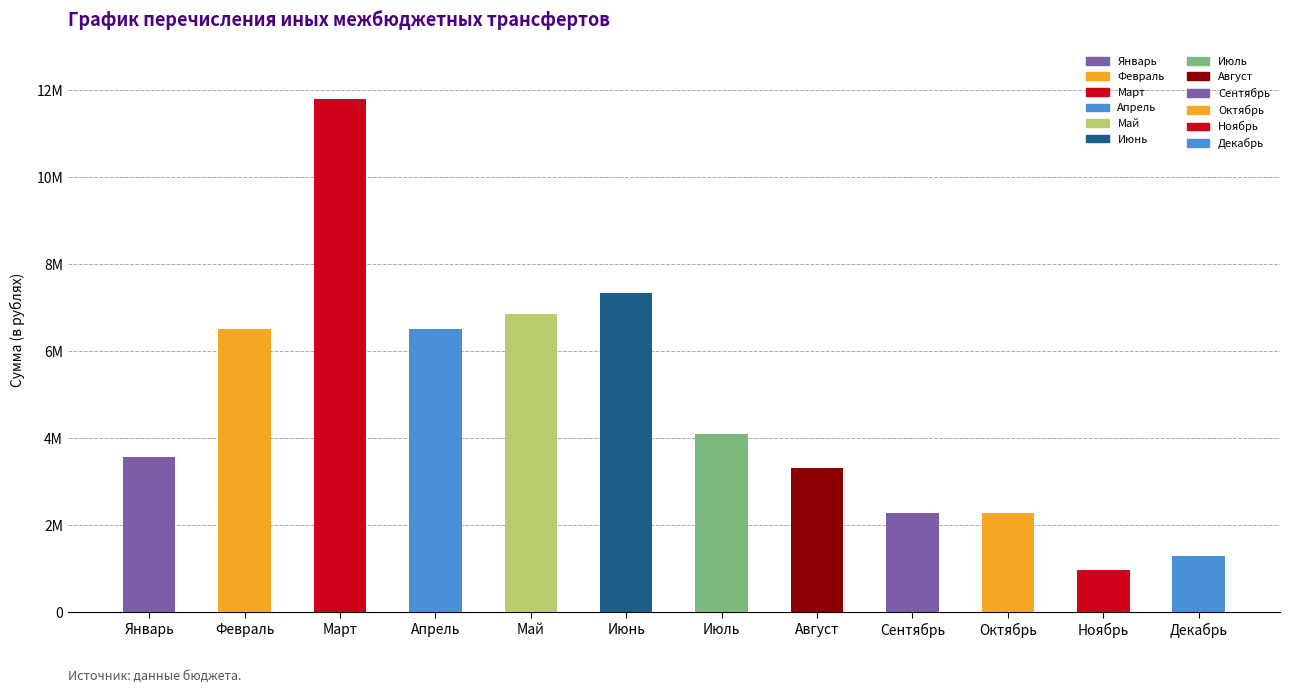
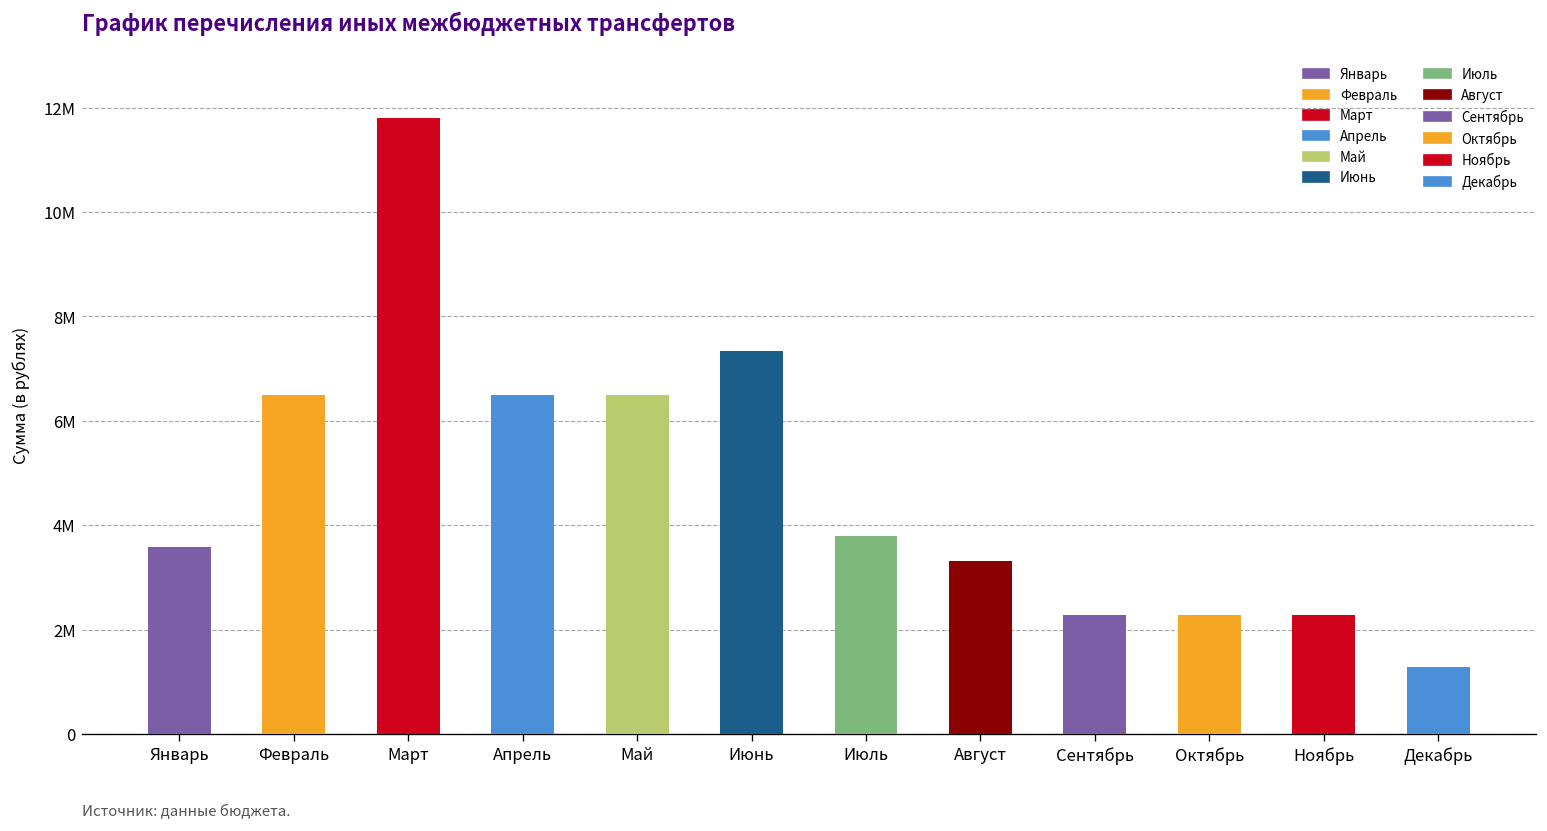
  {
    "Январь": 3600000,
    "Февраль": 6500000,
    "Март": 11800000,
    "Апрель": 6500000,
-   "Май": 6900000,
+   "Май": 6500000,
    "Июнь": 7300000,
-   "Июль": 4100000,
+   "Июль": 3800000,
    "Август": 3300000,
    "Сентябрь": 2300000,
    "Октябрь": 2300000,
-   "Ноябрь": 1000000,
+   "Ноябрь": 2300000,
    "Декабрь": 1300000
  }
